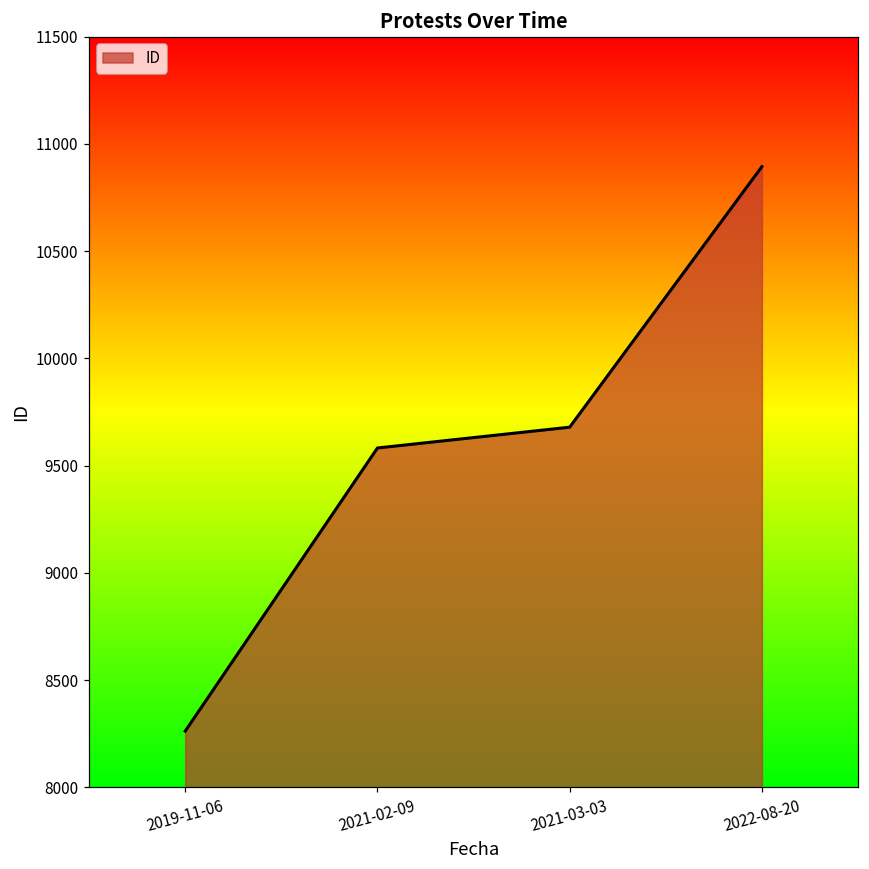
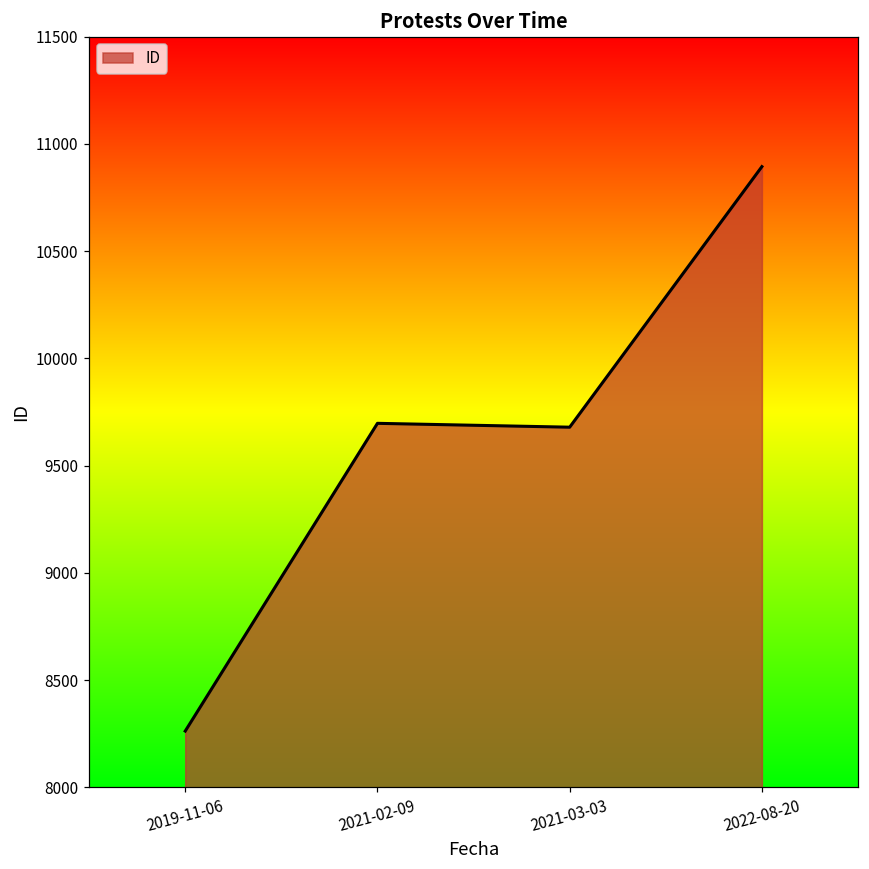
  {
    "2019-11-06": 8260,
-   "2021-02-09": 9580,
+   "2021-02-09": 9700,
    "2021-03-03": 9680,
    "2022-08-20": 10890
  }
